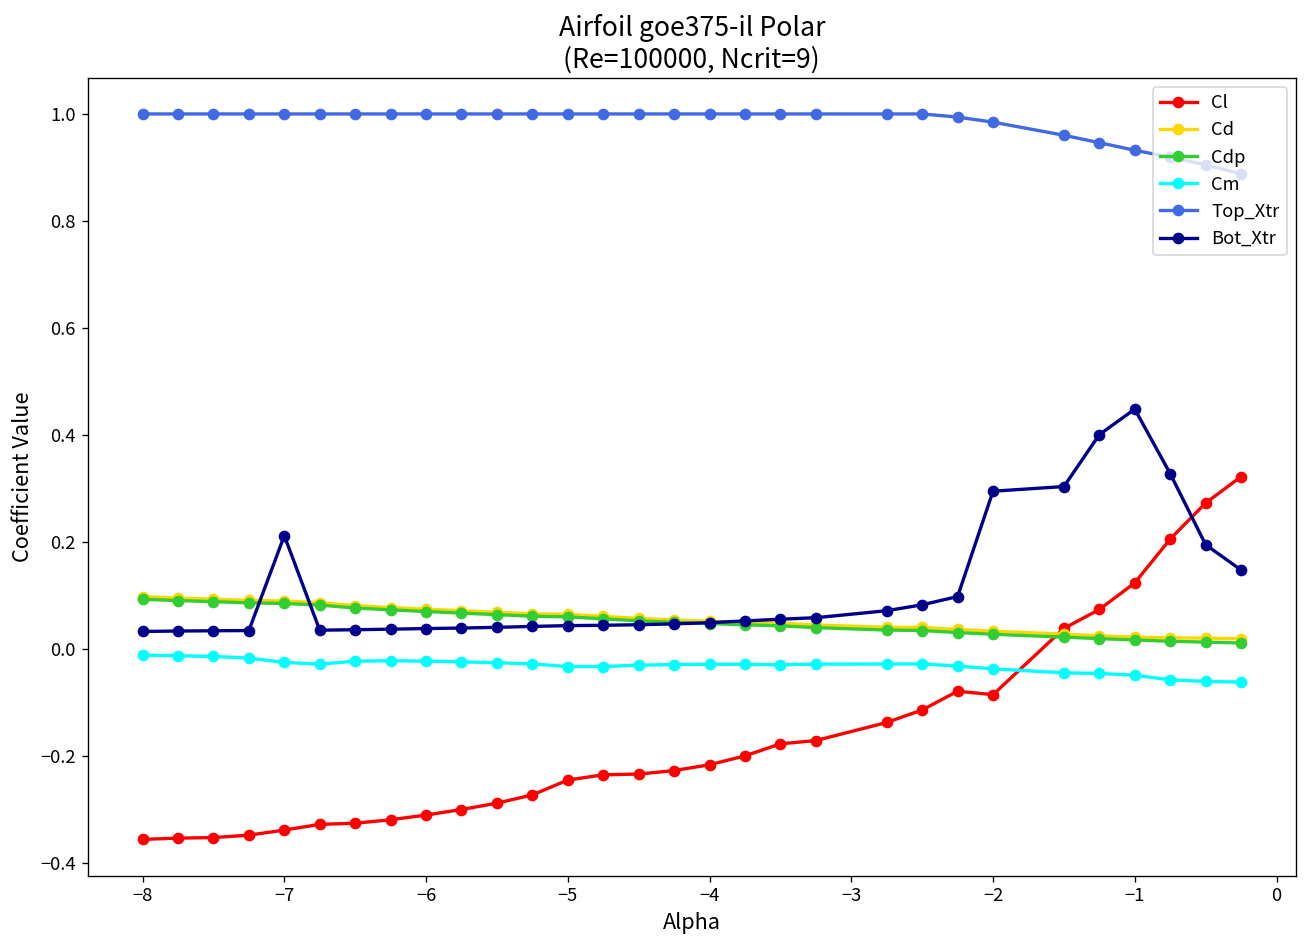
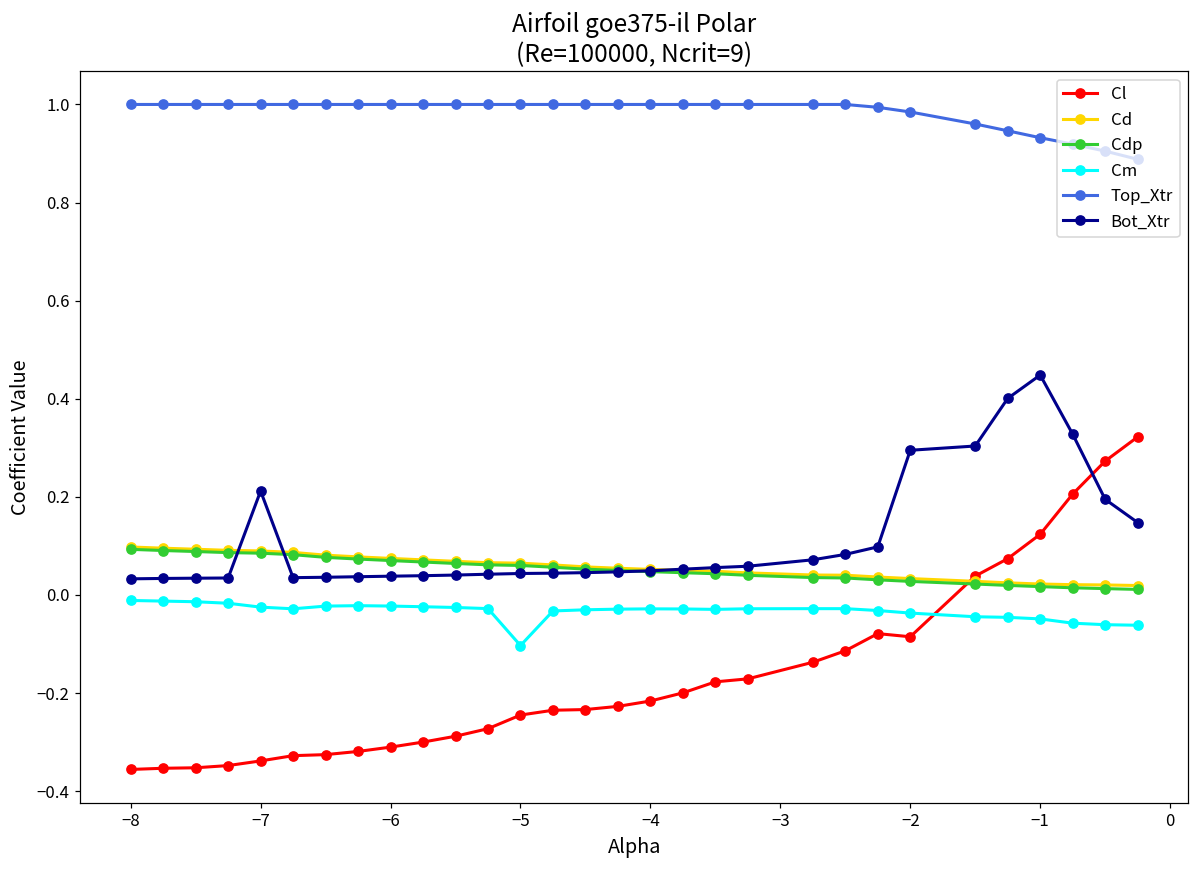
  {
    "Cl": {
      "−8": -0.36,
      "−7": -0.34,
      "−6": -0.31,
      "−5": -0.24,
      "−4": -0.22,
      "−2": -0.09,
      "−1": 0.12
    },
    "Cm": {
      "−8": -0.01,
      "−7": -0.02,
      "−6": -0.02,
-     "−5": -0.03,
+     "−5": -0.10,
      "−4": -0.03,
      "−2": -0.04,
      "−1": -0.05
    },
    "Top_Xtr": {
      "−8": 1.00,
      "−7": 1.00,
      "−6": 1.00,
      "−5": 1.00,
      "−4": 1.00,
      "−2": 0.98,
      "−1": 0.93
    },
    "Bot_Xtr": {
      "−8": 0.03,
      "−7": 0.21,
      "−6": 0.04,
      "−5": 0.04,
      "−2": 0.30,
      "−1": 0.45
    }
  }
